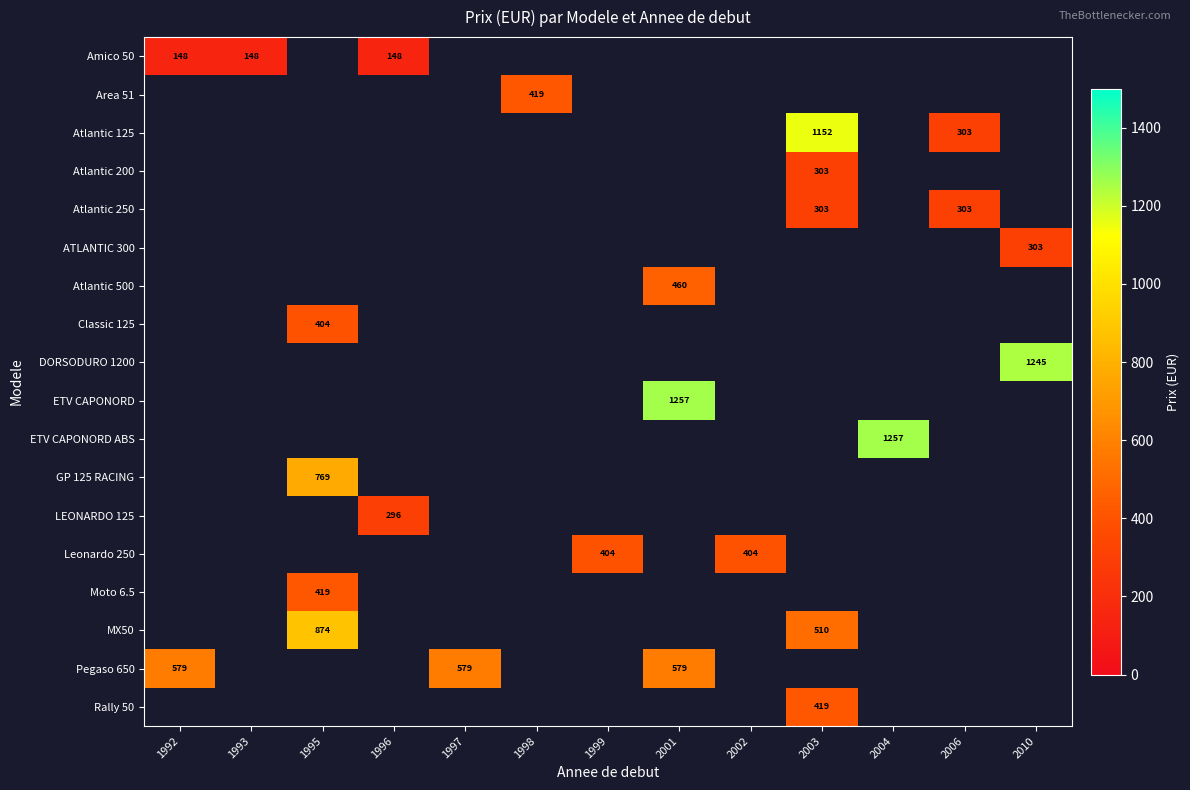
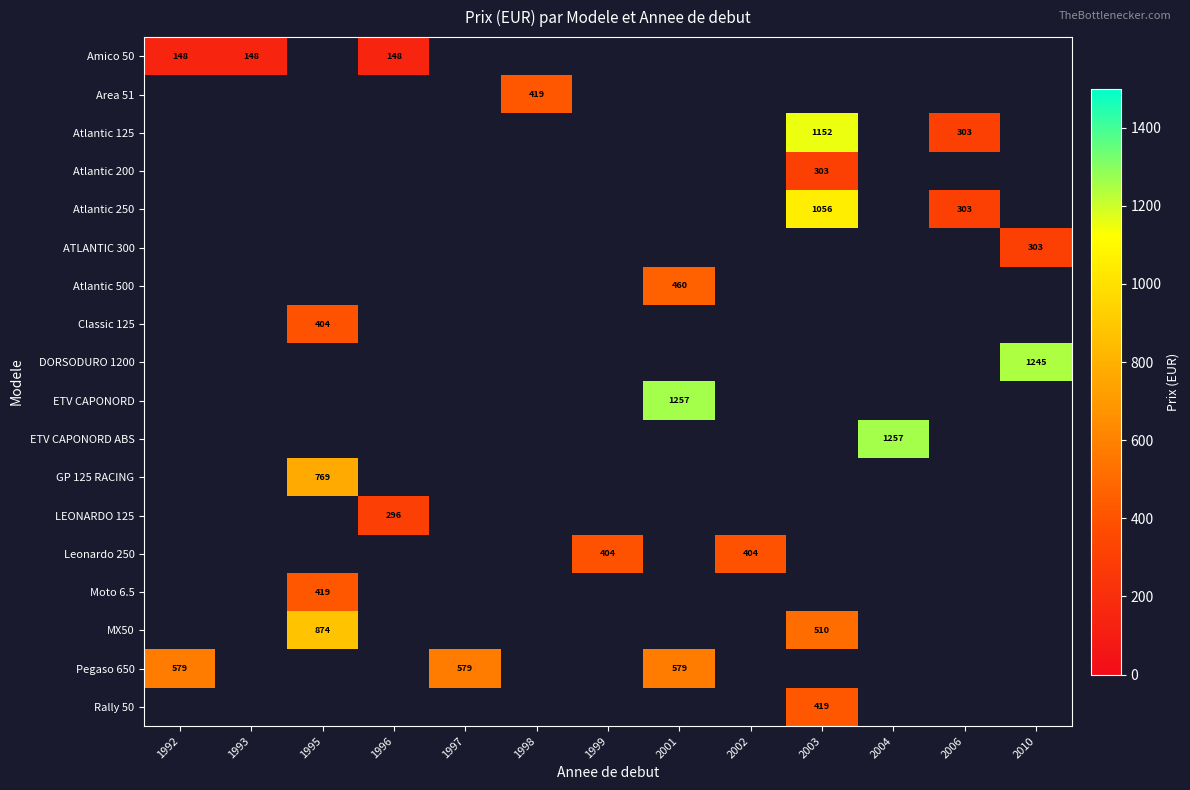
  {
    "Amico 50": {
      "1992": 148,
      "1993": 148,
      "1996": 148
    },
    "Area 51": {
      "1998": 419
    },
    "Atlantic 125": {
      "2003": 1152,
      "2006": 303
    },
    "Atlantic 200": {
      "2003": 303
    },
    "Atlantic 250": {
-     "2003": 303,
+     "2003": 1056,
      "2006": 303
    },
    "ATLANTIC 300": {
      "2010": 303
    },
    "Atlantic 500": {
      "2001": 460
    },
    "Classic 125": {
      "1995": 404
    },
    "DORSODURO 1200": {
      "2010": 1245
    },
    "ETV CAPONORD": {
      "2001": 1257
    },
    "ETV CAPONORD ABS": {
      "2004": 1257
    },
    "GP 125 RACING": {
      "1995": 769
    },
    "LEONARDO 125": {
      "1996": 296
    },
    "Leonardo 250": {
      "1999": 404,
      "2002": 404
    },
    "Moto 6.5": {
      "1995": 419
    },
    "MX50": {
      "1995": 874,
      "2003": 510
    },
    "Pegaso 650": {
      "1992": 579,
      "1997": 579,
      "2001": 579
    },
    "Rally 50": {
      "2003": 419
    }
  }
